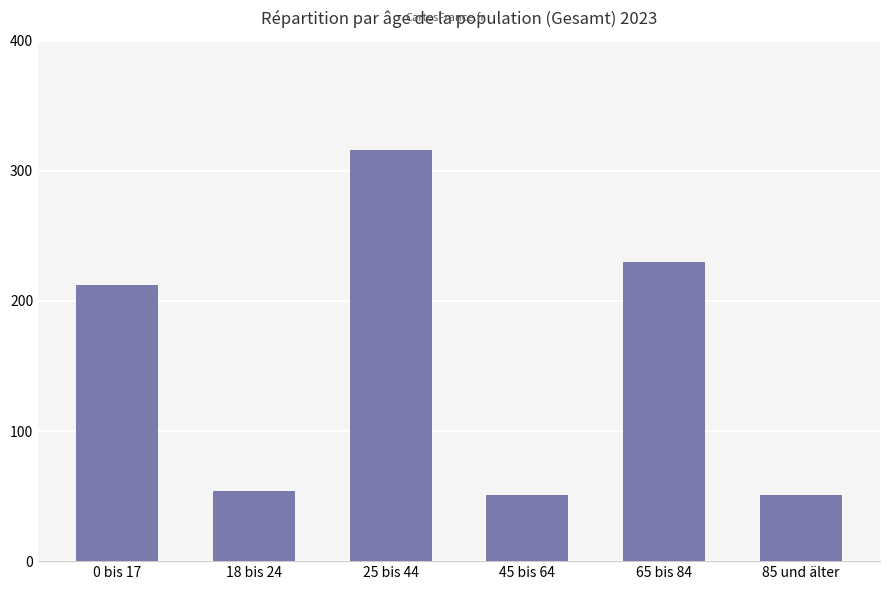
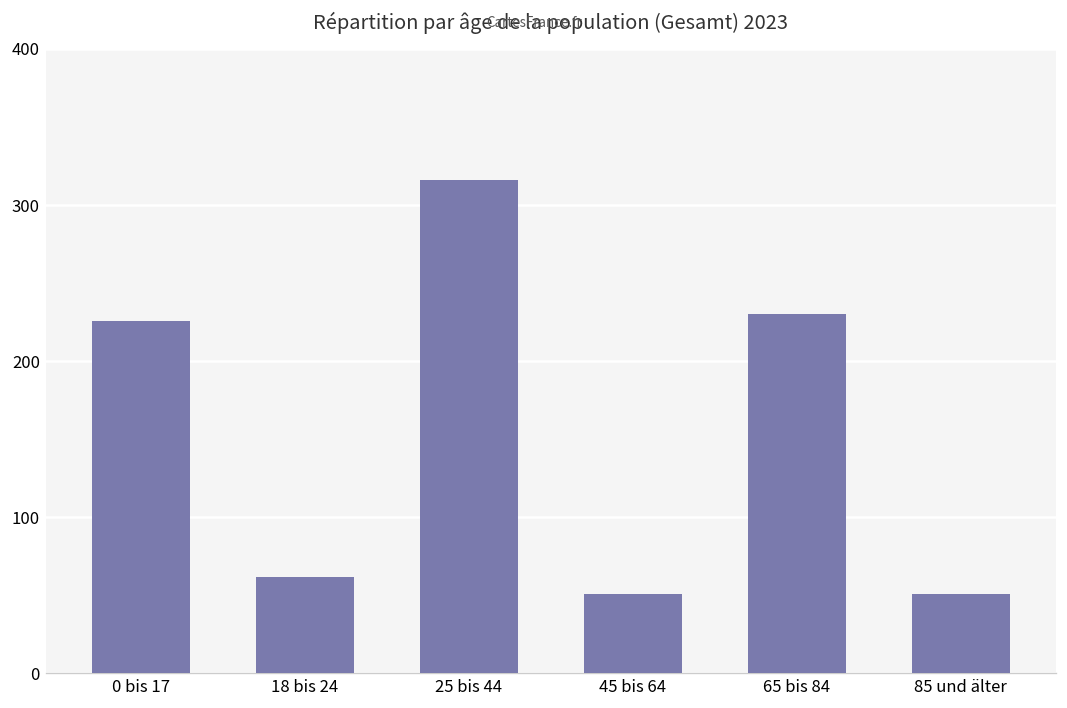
  {
-   "0 bis 17": 212,
-   "18 bis 24": 54,
+   "0 bis 17": 226,
+   "18 bis 24": 62,
    "25 bis 44": 316,
    "45 bis 64": 51,
    "65 bis 84": 230,
    "85 und älter": 51
  }
